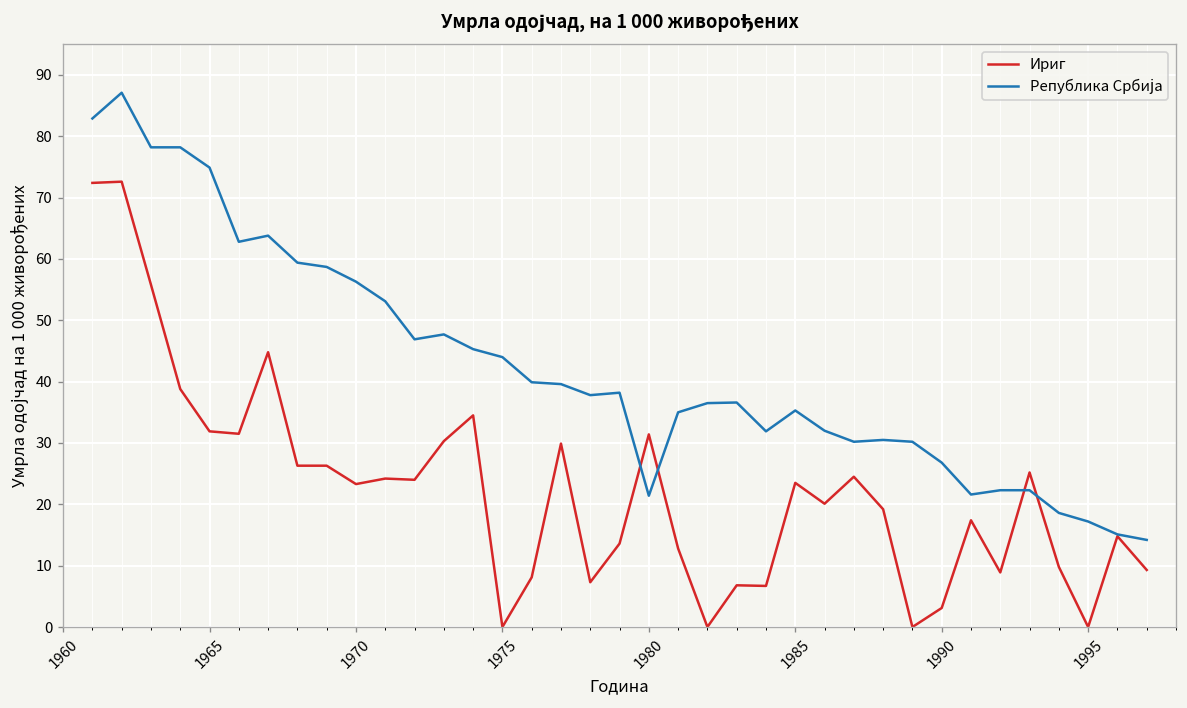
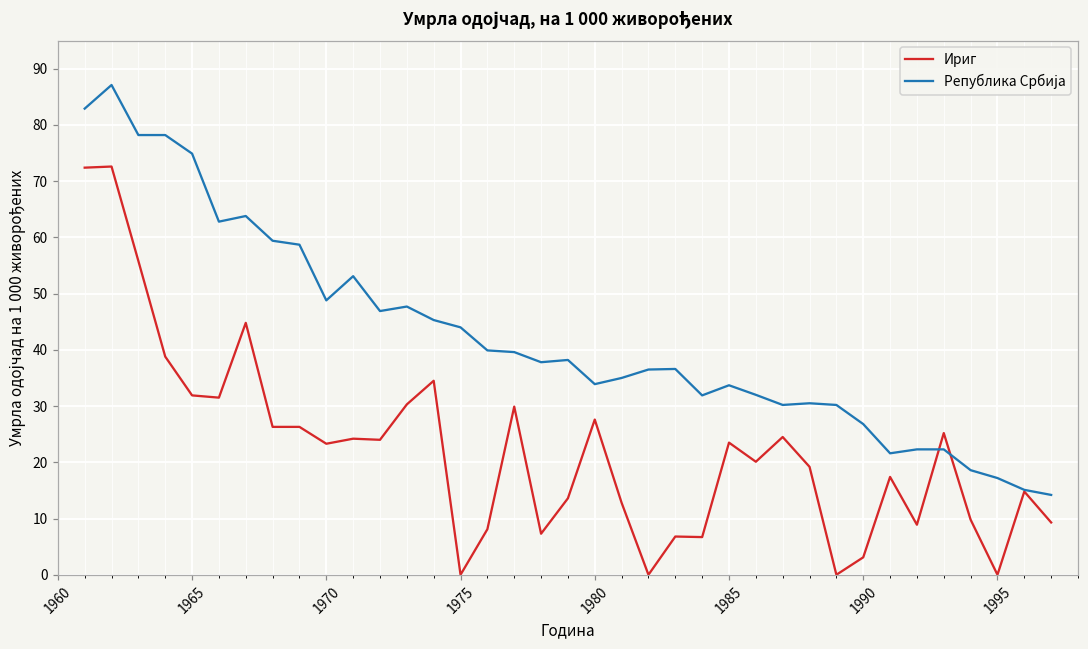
  {
    "Ириг": {
      "1965": 32,
      "1970": 23,
      "1975": 0,
-     "1980": 31,
+     "1980": 28,
      "1985": 24,
      "1990": 3,
      "1995": 0
    },
    "Република Србија": {
      "1965": 75,
-     "1970": 56,
+     "1970": 49,
      "1975": 44,
-     "1980": 21,
-     "1985": 35,
+     "1980": 34,
+     "1985": 34,
      "1990": 27,
      "1995": 17
    }
  }
